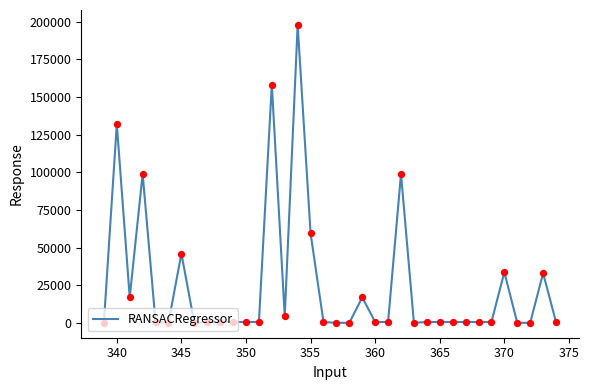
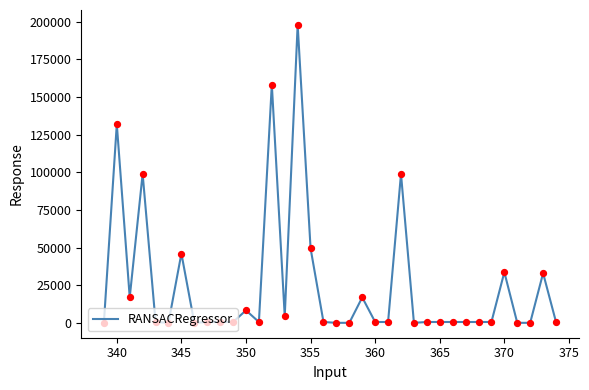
  {
    "340": 132000,
    "345": 46000,
-   "350": 1000,
-   "355": 59000,
+   "350": 8000,
+   "355": 49000,
    "360": 1000,
    "365": 1000,
    "370": 34000
  }
